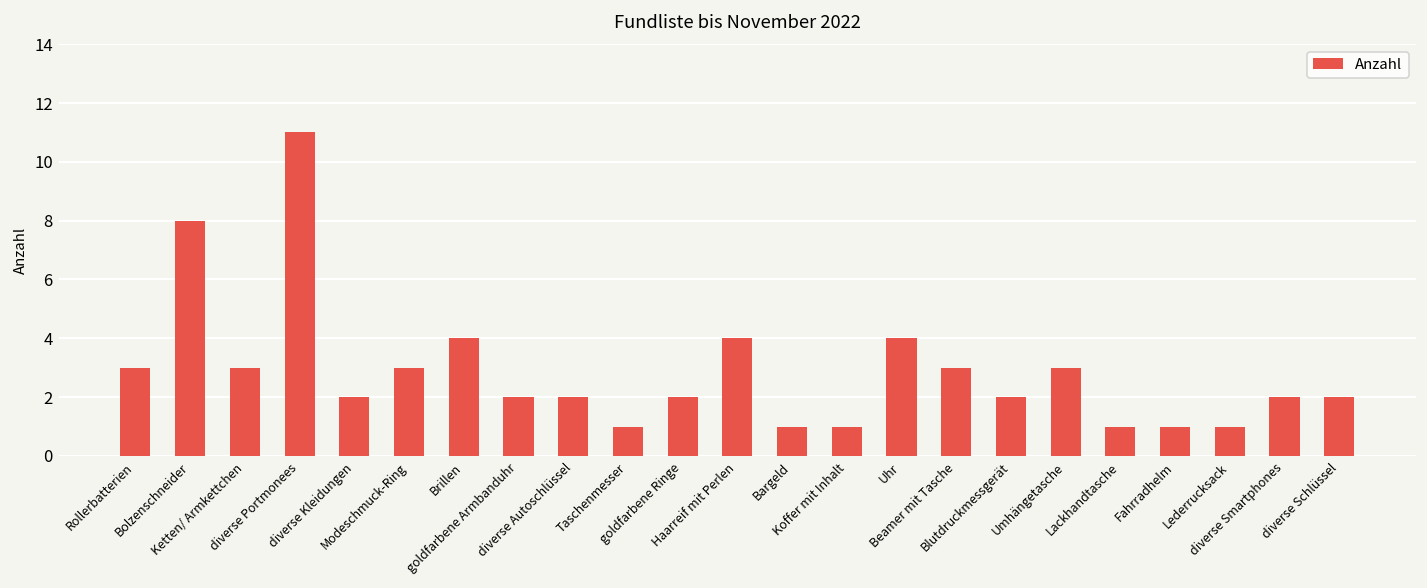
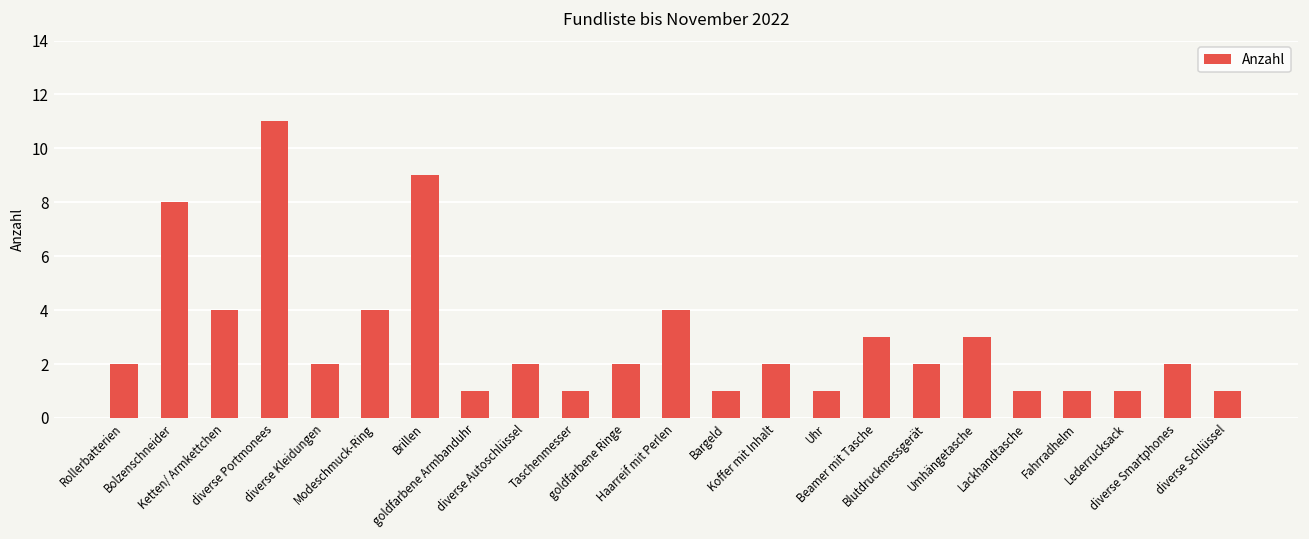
  {
-   "Rollerbatterien": 3,
+   "Rollerbatterien": 2,
    "Bolzenschneider": 8,
-   "Ketten/ Armkettchen": 3,
+   "Ketten/ Armkettchen": 4,
    "diverse Portmonees": 11,
    "diverse Kleidungen": 2,
-   "Modeschmuck-Ring": 3,
-   "Brillen": 4,
-   "goldfarbene Armbanduhr": 2,
+   "Modeschmuck-Ring": 4,
+   "Brillen": 9,
+   "goldfarbene Armbanduhr": 1,
    "diverse Autoschlüssel": 2,
    "Taschenmesser": 1,
    "goldfarbene Ringe": 2,
    "Haarreif mit Perlen": 4,
    "Bargeld": 1,
-   "Koffer mit Inhalt": 1,
-   "Uhr": 4,
+   "Koffer mit Inhalt": 2,
+   "Uhr": 1,
    "Beamer mit Tasche": 3,
    "Blutdruckmessgerät": 2,
    "Umhängetasche": 3,
    "Lackhandtasche": 1,
    "Fahrradhelm": 1,
    "Lederrucksack": 1,
    "diverse Smartphones": 2,
-   "diverse Schlüssel": 2
+   "diverse Schlüssel": 1
  }
